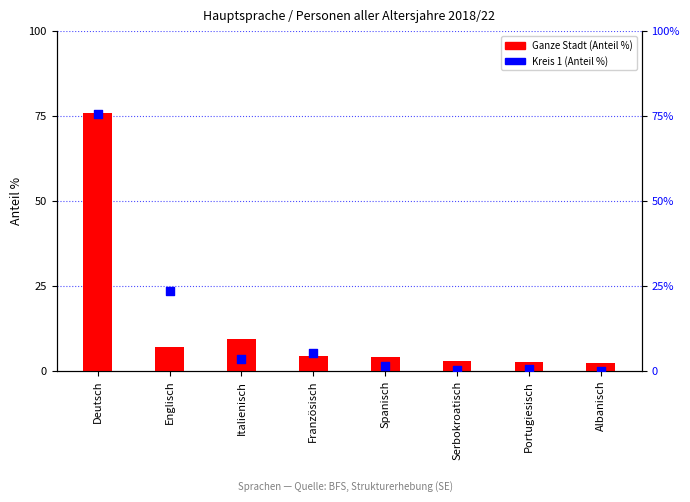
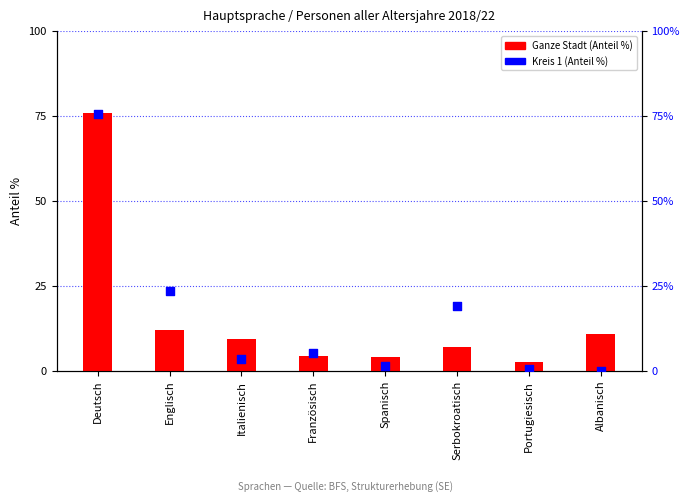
  {
    "Ganze Stadt (Anteil %)": {
      "Deutsch": "76",
-     "Englisch": "7",
+     "Englisch": "12",
      "Italienisch": "9",
      "Französisch": "5",
      "Spanisch": "4",
-     "Serbokroatisch": "3",
+     "Serbokroatisch": "7",
      "Portugiesisch": "3",
-     "Albanisch": "2"
+     "Albanisch": "11"
    },
    "Kreis 1 (Anteil %)": {
-     "Serbokroatisch": "0%"
+     "Serbokroatisch": "19%"
    }
  }
